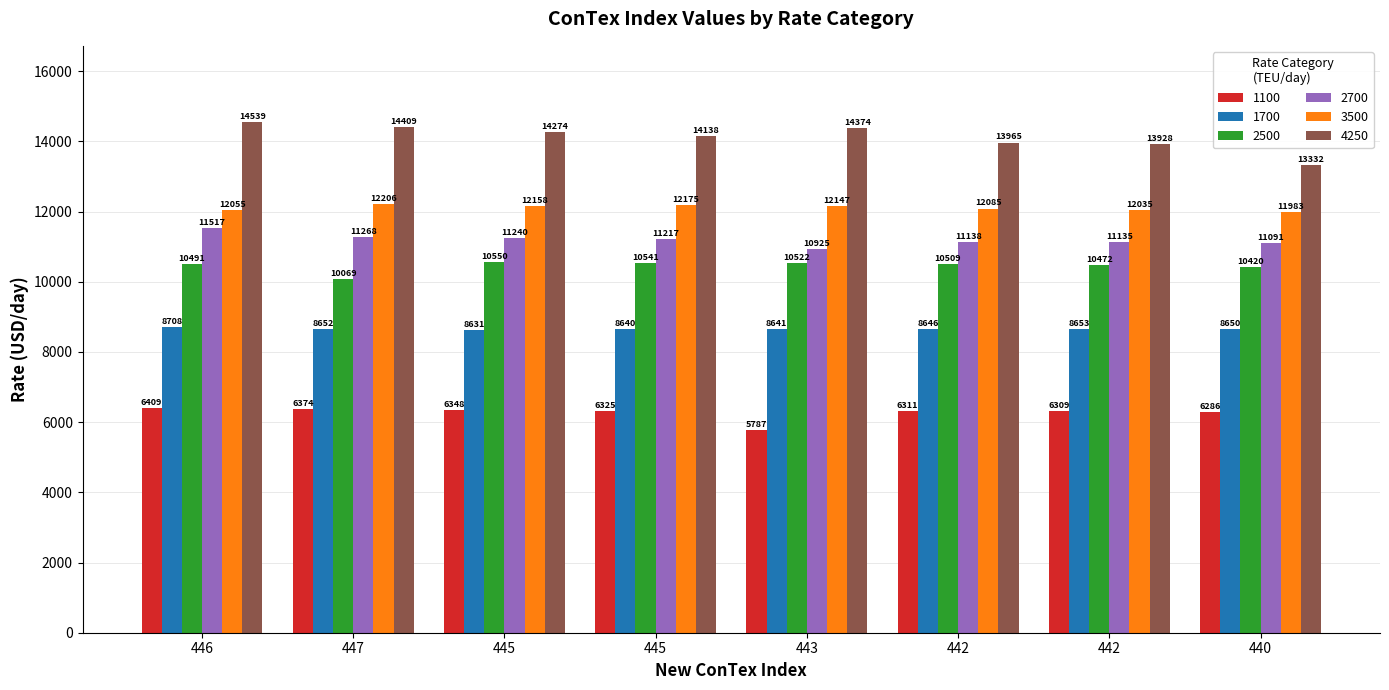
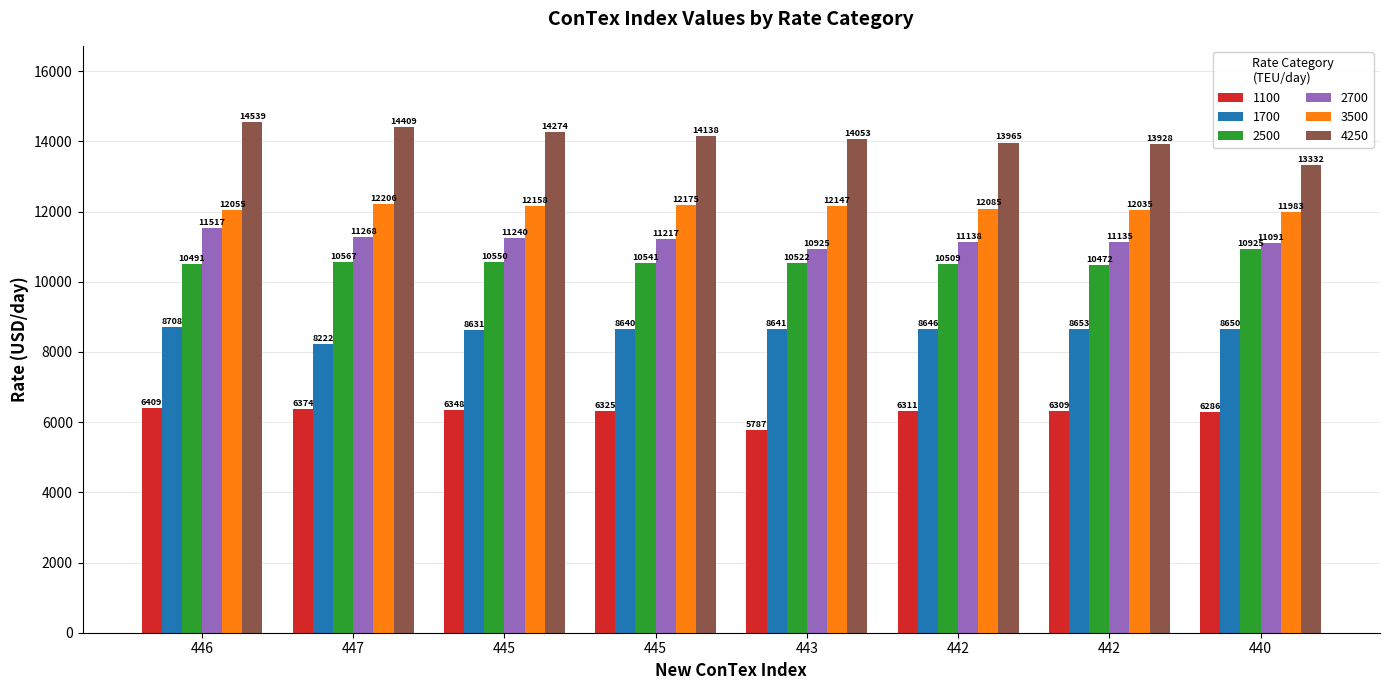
  {
    "1100": {
      "446": 6409,
      "447": 6374,
      "443": 5787,
      "440": 6286
    },
    "1700": {
      "446": 8708,
-     "447": 8652,
+     "447": 8222,
      "443": 8641,
      "440": 8650
    },
    "2500": {
      "446": 10491,
-     "447": 10069,
+     "447": 10567,
      "443": 10522,
-     "440": 10420
+     "440": 10925
    },
    "2700": {
      "446": 11517,
      "447": 11268,
      "443": 10925,
      "440": 11091
    },
    "3500": {
      "446": 12055,
      "447": 12206,
      "443": 12147,
      "440": 11983
    },
    "4250": {
      "446": 14539,
      "447": 14409,
-     "443": 14374,
+     "443": 14053,
      "440": 13332
    }
  }
